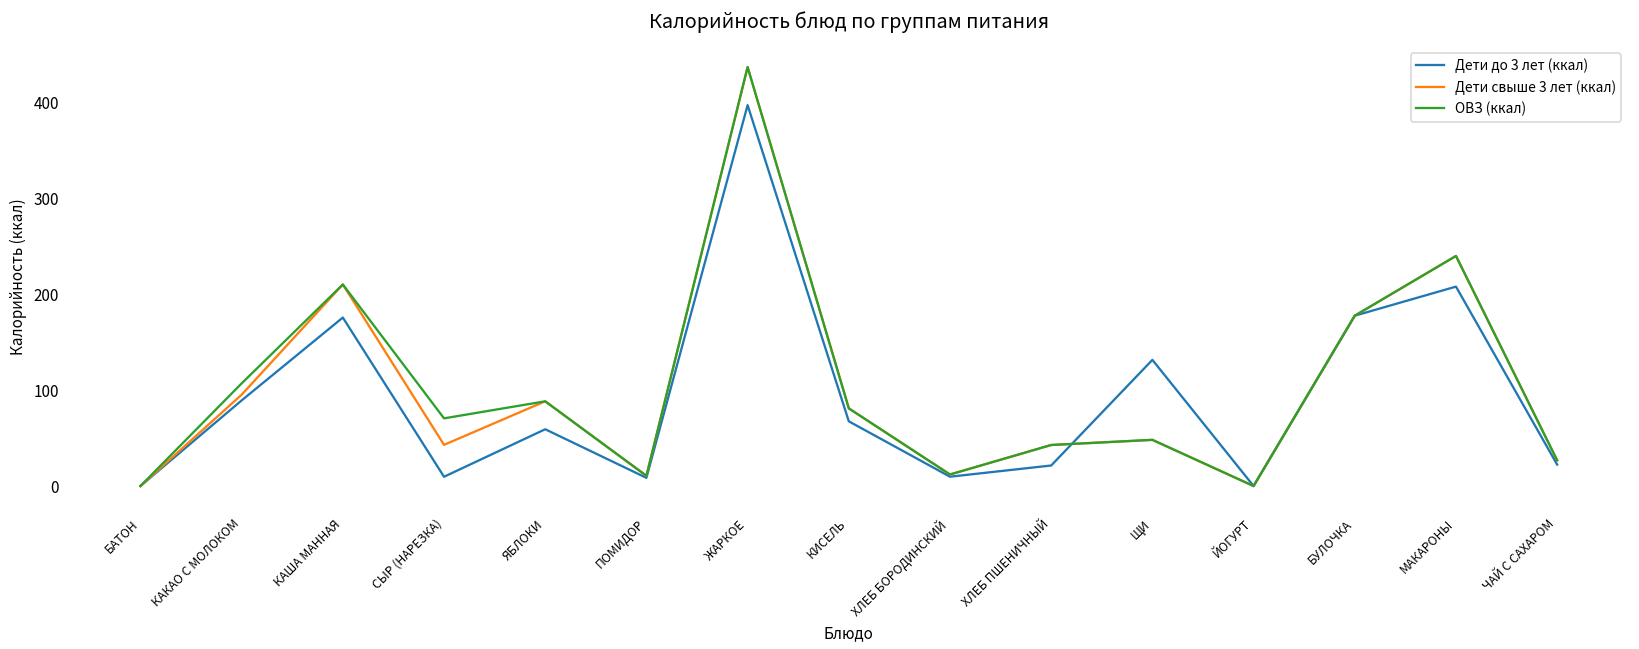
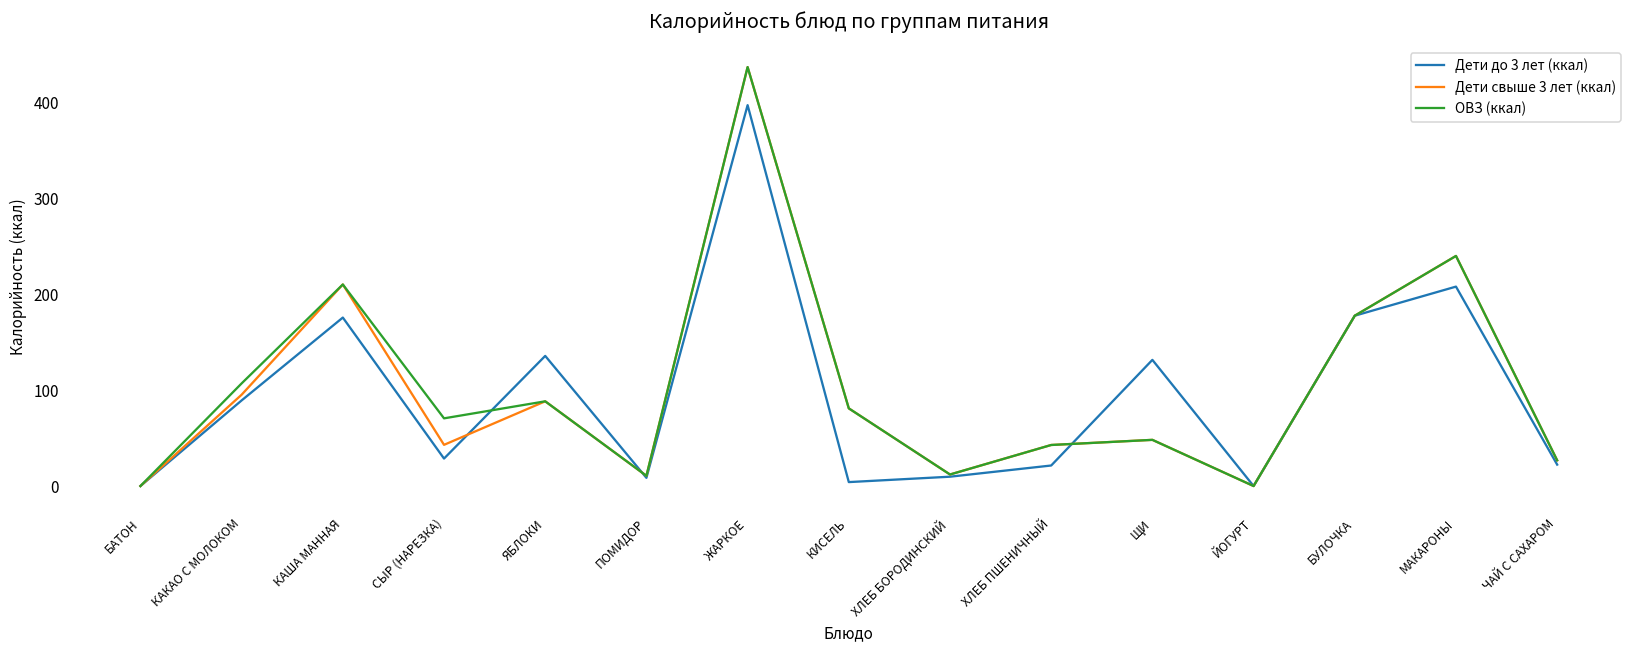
  {
    "Дети до 3 лет (ккал)": {
      "КАКАО С МОЛОКОМ": 90,
      "КАША МАННАЯ": 180,
-     "СЫР (НАРЕЗКА)": 10,
-     "ЯБЛОКИ": 60,
+     "СЫР (НАРЕЗКА)": 30,
+     "ЯБЛОКИ": 140,
      "ЖАРКОЕ": 400,
-     "КИСЕЛЬ": 70,
+     "КИСЕЛЬ": 0,
      "ХЛЕБ ПШЕНИЧНЫЙ": 20,
      "ЩИ": 130,
      "МАКАРОНЫ": 210,
      "ЧАЙ С САХАРОМ": 20
    },
    "Дети свыше 3 лет (ккал)": {
      "КАКАО С МОЛОКОМ": 100,
      "СЫР (НАРЕЗКА)": 40
    },
    "ОВЗ (ккал)": {
      "КАКАО С МОЛОКОМ": 110,
      "СЫР (НАРЕЗКА)": 70
    }
  }
